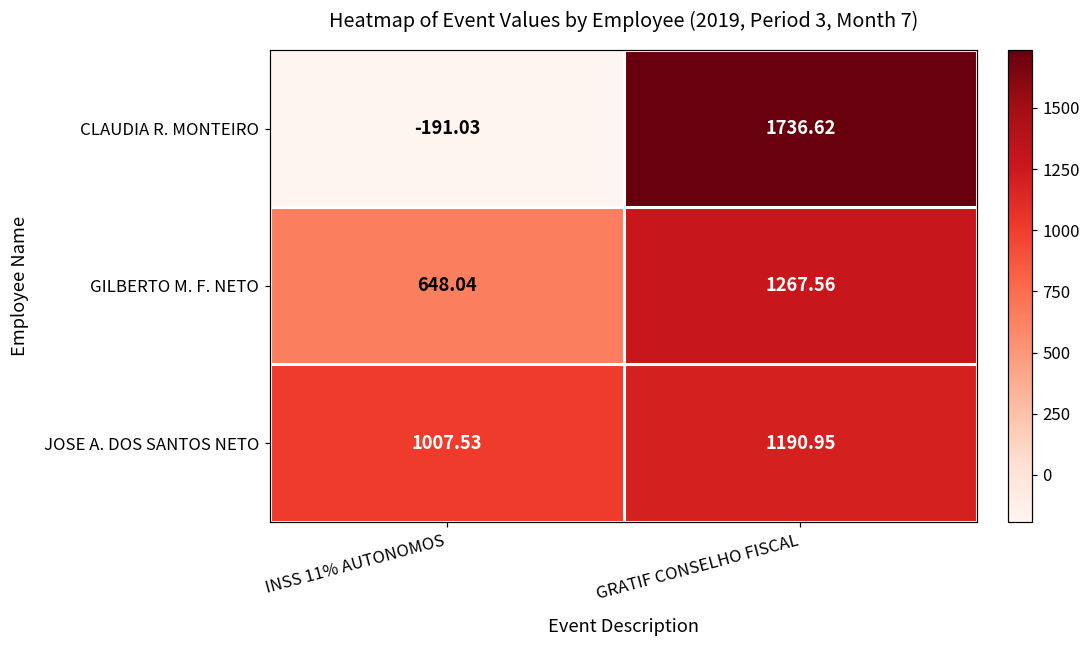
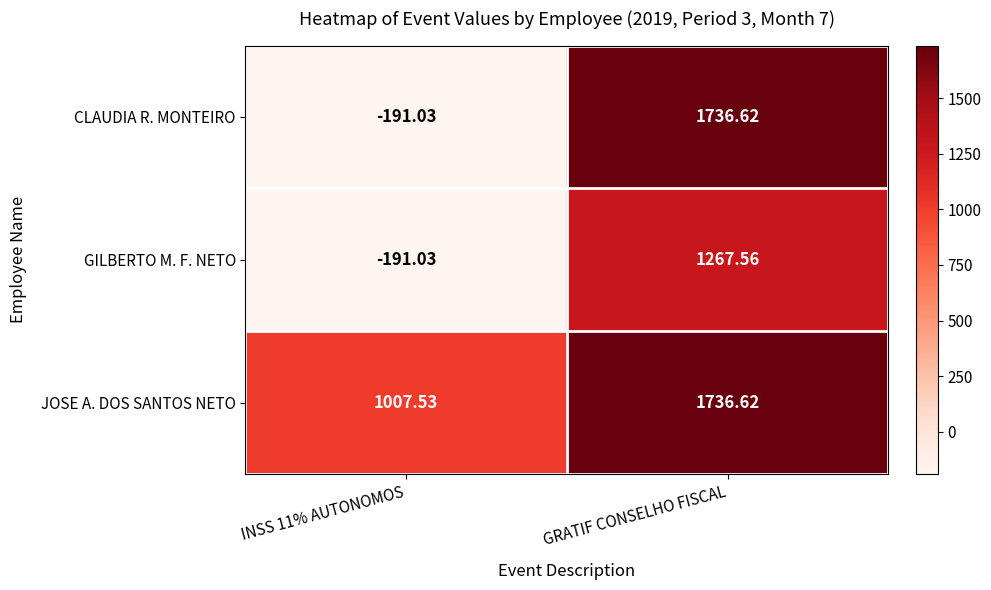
  {
    "CLAUDIA R. MONTEIRO": {
      "INSS 11% AUTONOMOS": -191.03,
      "GRATIF CONSELHO FISCAL": 1736.62
    },
    "GILBERTO M. F. NETO": {
-     "INSS 11% AUTONOMOS": 648.04,
+     "INSS 11% AUTONOMOS": -191.03,
      "GRATIF CONSELHO FISCAL": 1267.56
    },
    "JOSE A. DOS SANTOS NETO": {
      "INSS 11% AUTONOMOS": 1007.53,
-     "GRATIF CONSELHO FISCAL": 1190.95
+     "GRATIF CONSELHO FISCAL": 1736.62
    }
  }
